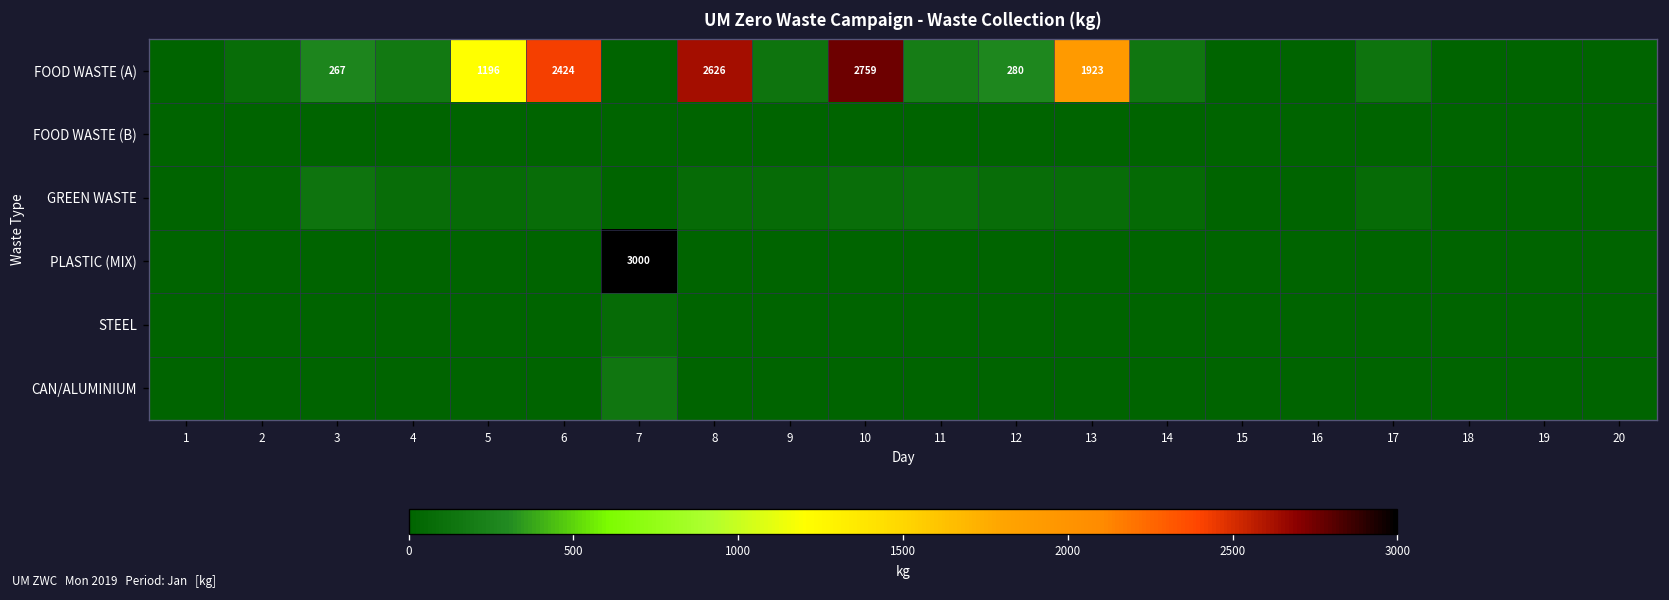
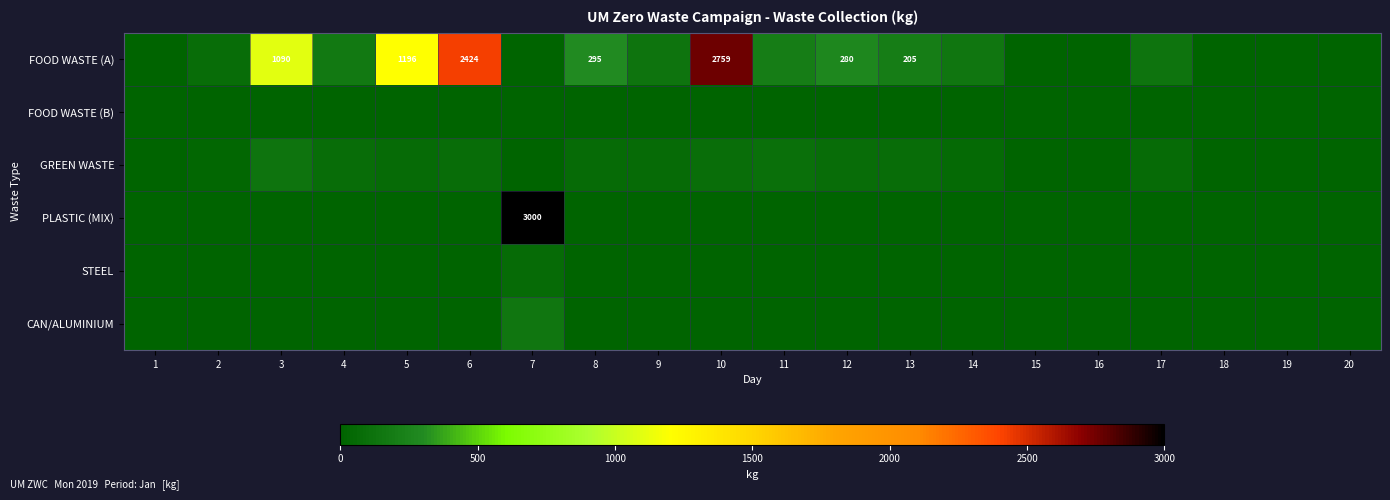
  {
    "FOOD WASTE (A)": {
-     "3": 267,
+     "3": 1090,
      "5": 1196,
      "6": 2424,
-     "8": 2626,
+     "8": 295,
      "10": 2759,
      "12": 280,
-     "13": 1923
+     "13": 205
    },
    "PLASTIC (MIX)": {
      "7": 3000
    }
  }
